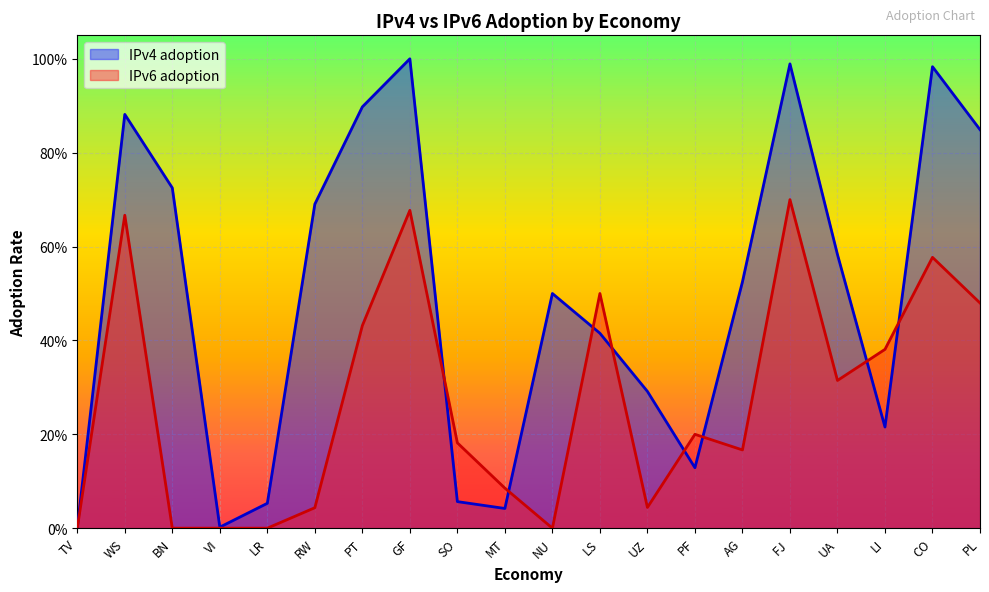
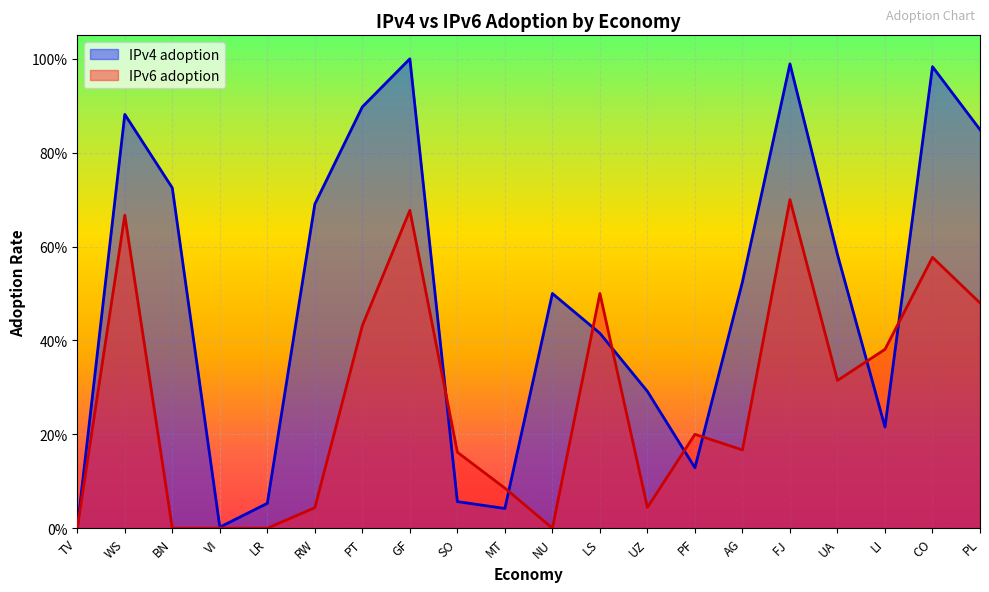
  {
    "IPv4 adoption": {
      "WS": "88%",
      "BN": "73%",
      "LR": "5%",
      "RW": "69%",
      "PT": "90%",
      "GF": "100%",
      "SO": "6%",
      "MT": "4%",
      "NU": "50%",
      "LS": "42%",
      "UZ": "29%",
      "PF": "13%",
      "AG": "52%",
      "FJ": "99%",
      "UA": "58%",
      "LI": "22%",
      "CO": "98%",
      "PL": "85%"
    },
    "IPv6 adoption": {
      "WS": "67%",
      "BN": "0%",
      "LR": "0%",
      "RW": "4%",
      "PT": "43%",
      "GF": "68%",
-     "SO": "18%",
+     "SO": "16%",
      "MT": "9%",
      "NU": "0%",
      "LS": "50%",
      "UZ": "4%",
      "PF": "20%",
      "AG": "17%",
      "FJ": "70%",
      "UA": "31%",
      "LI": "38%",
      "CO": "58%",
      "PL": "48%"
    }
  }
